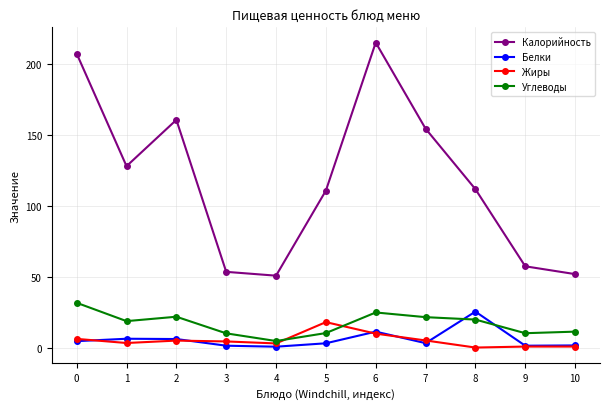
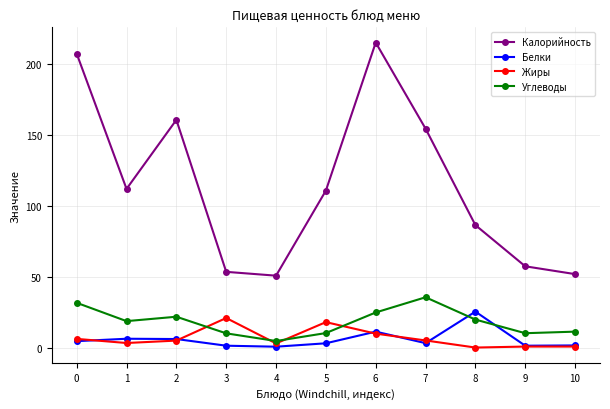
  {
    "Калорийность": {
      "0": 207,
-     "1": 128,
+     "1": 112,
      "2": 161,
      "3": 54,
      "4": 51,
      "5": 111,
      "6": 215,
      "7": 154,
-     "8": 112,
+     "8": 87,
      "9": 58,
      "10": 52
    },
    "Белки": {
      "1": 7,
      "3": 2,
      "4": 1,
      "5": 3,
      "7": 3,
      "8": 26
    },
    "Жиры": {
      "1": 4,
-     "3": 5,
+     "3": 21,
      "5": 18,
      "7": 5,
      "8": 0
    },
    "Углеводы": {
      "0": 32,
      "1": 19,
      "2": 22,
      "3": 10,
      "5": 11,
      "6": 25,
-     "7": 22,
+     "7": 36,
      "8": 20,
      "9": 10,
      "10": 12
    }
  }
